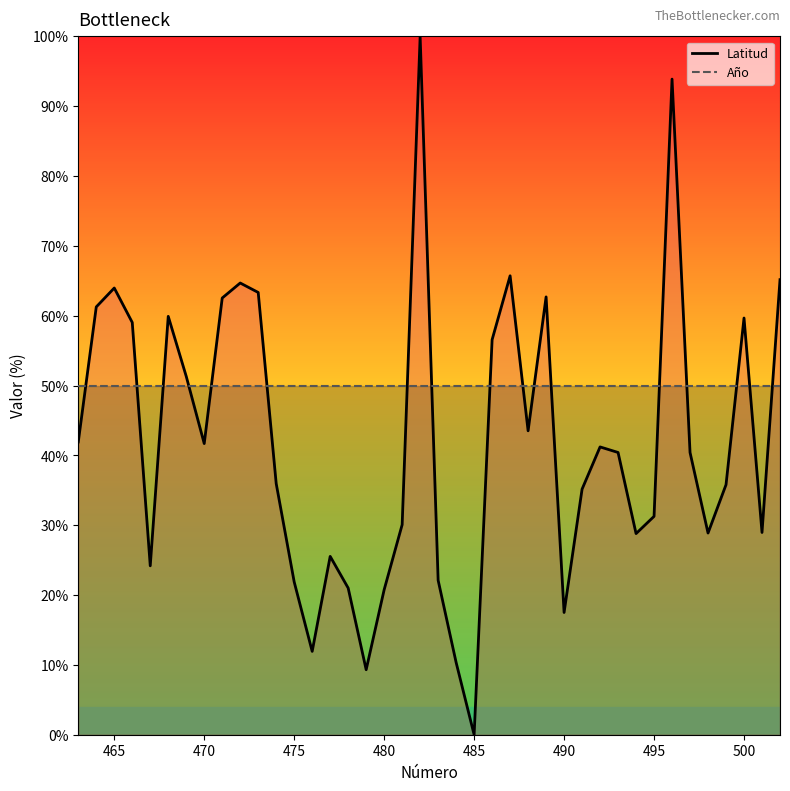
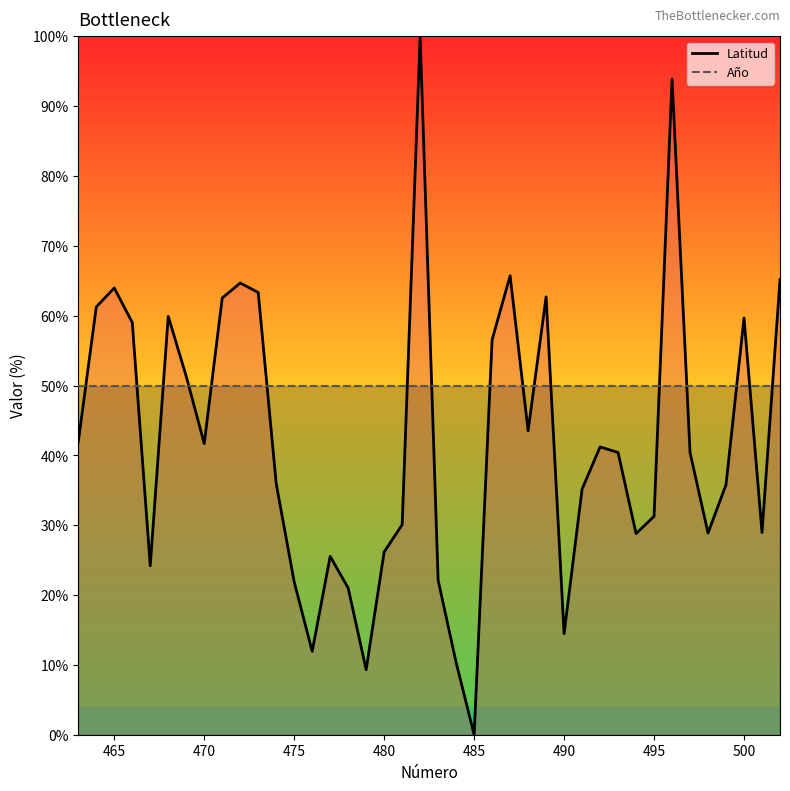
  {
    "Latitud": {
      "465": "64%",
      "470": "42%",
      "475": "22%",
-     "480": "21%",
-     "490": "18%",
+     "480": "26%",
+     "490": "14%",
      "495": "31%",
      "500": "60%"
    },
    "Año": {
      "465": "50%",
      "470": "50%",
      "475": "50%",
      "480": "50%",
      "485": "50%",
      "490": "50%",
      "495": "50%",
      "500": "50%"
    }
  }
